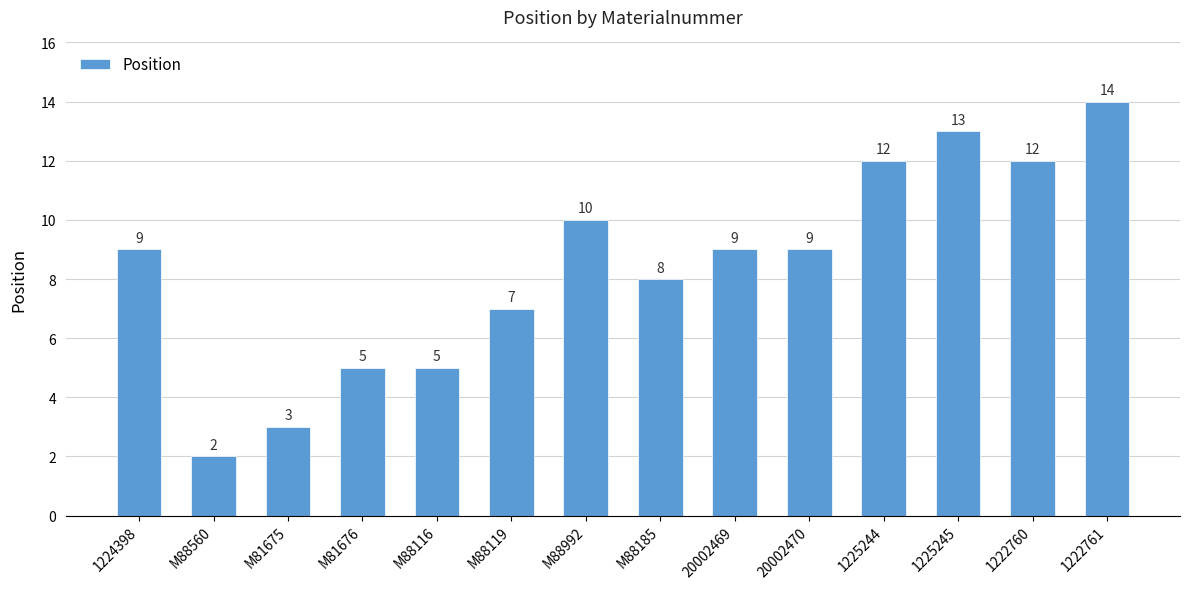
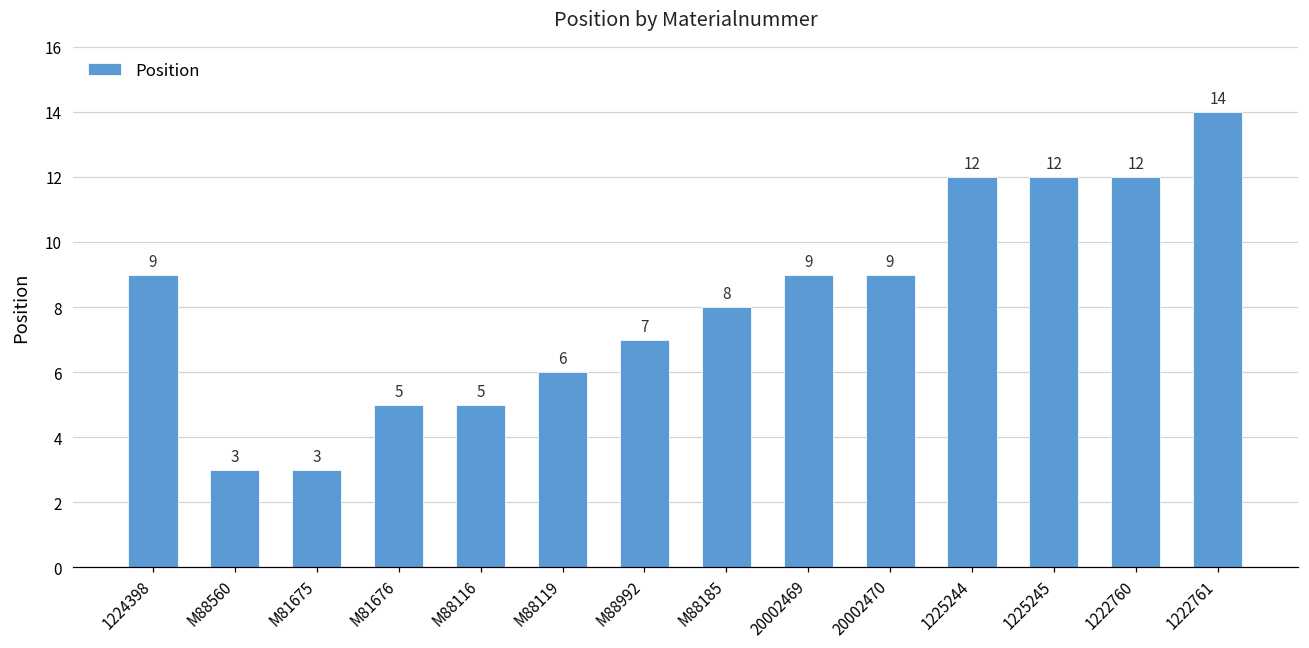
  {
    "1224398": 9,
-   "M88560": 2,
+   "M88560": 3,
    "M81675": 3,
    "M81676": 5,
    "M88116": 5,
-   "M88119": 7,
-   "M88992": 10,
+   "M88119": 6,
+   "M88992": 7,
    "M88185": 8,
    "20002469": 9,
    "20002470": 9,
    "1225244": 12,
-   "1225245": 13,
+   "1225245": 12,
    "1222760": 12,
    "1222761": 14
  }
